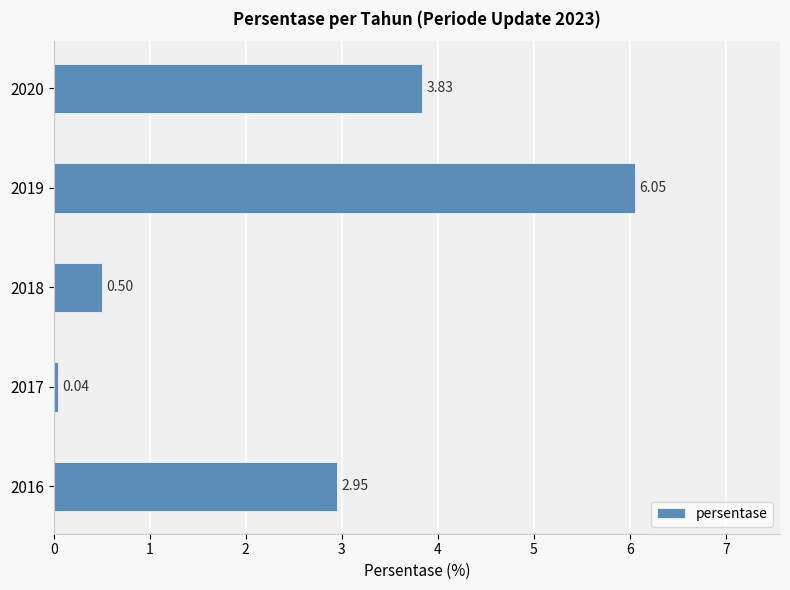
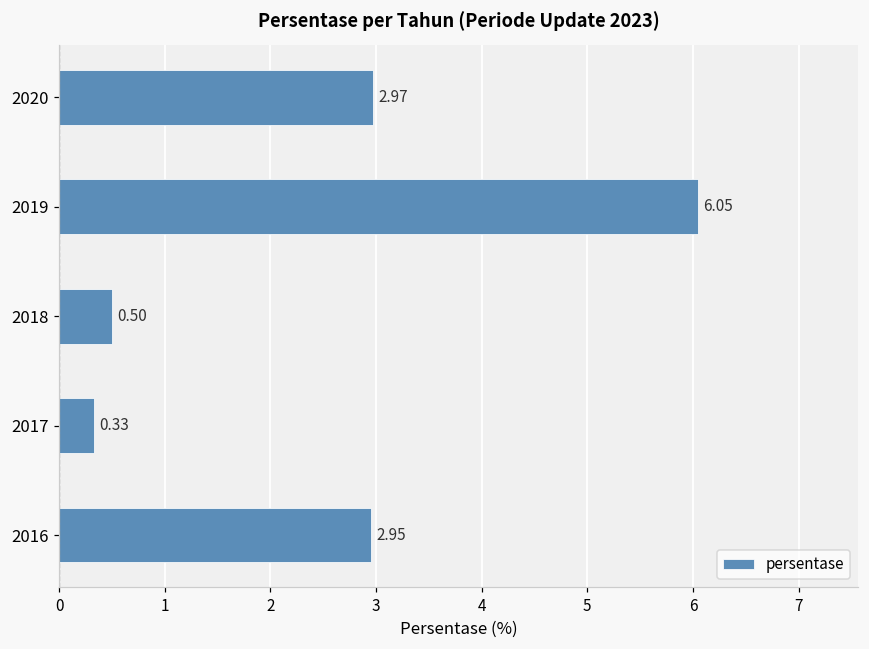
  {
-   "2020": 3.83,
+   "2020": 2.97,
    "2019": 6.05,
    "2018": 0.50,
-   "2017": 0.04,
+   "2017": 0.33,
    "2016": 2.95
  }
